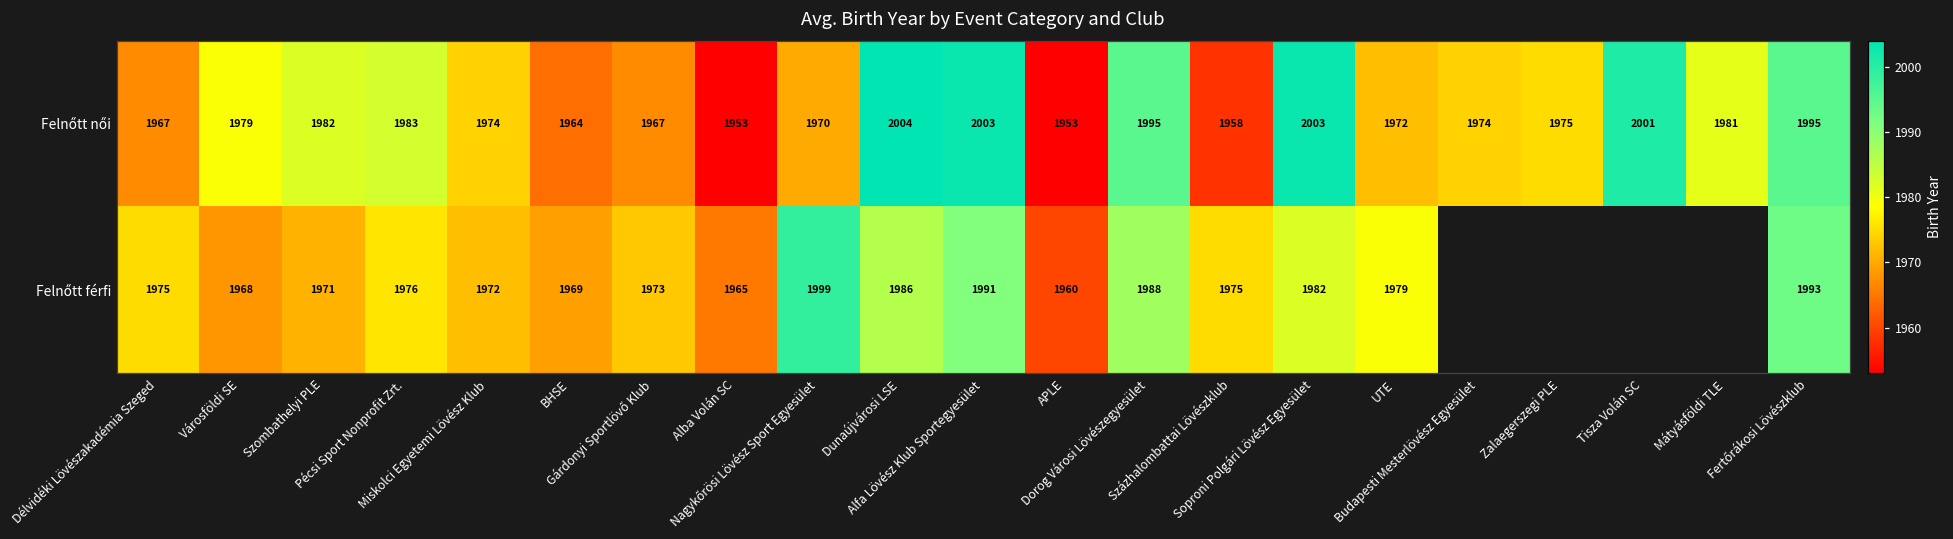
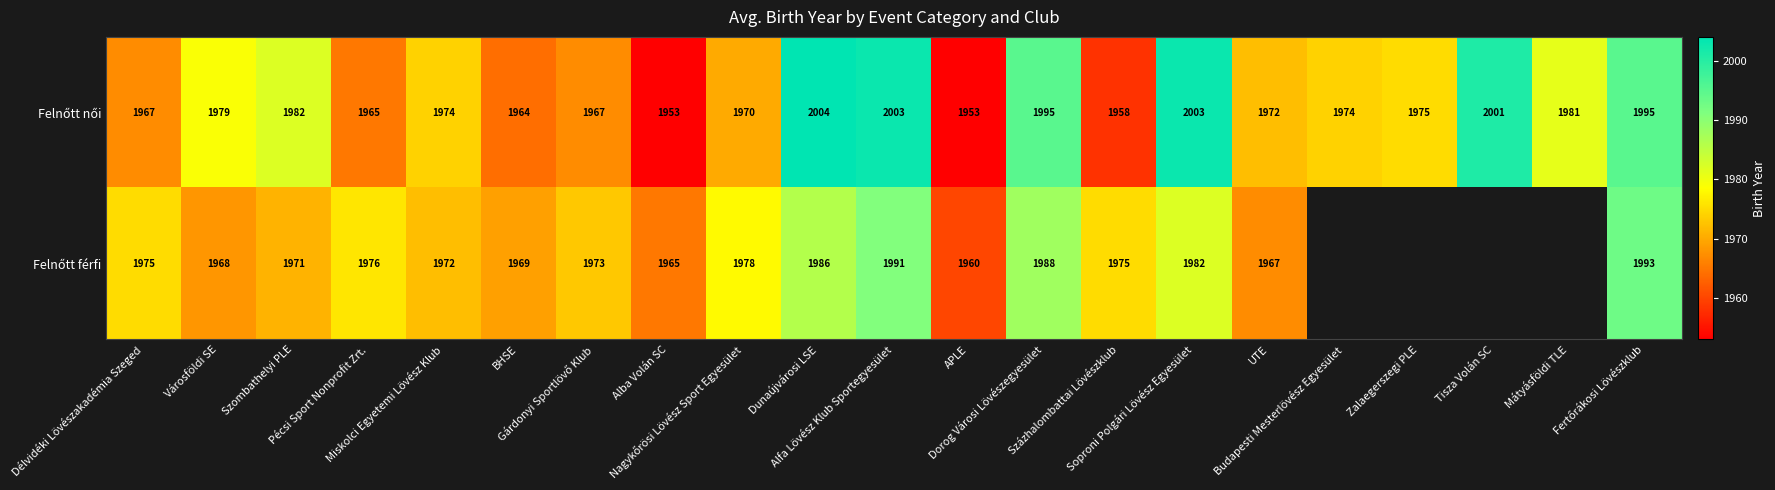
  {
    "Felnőtt női": {
      "Délvidéki Lövészakadémia Szeged": 1967,
      "Városföldi SE": 1979,
      "Szombathelyi PLE": 1982,
-     "Pécsi Sport Nonprofit Zrt.": 1983,
+     "Pécsi Sport Nonprofit Zrt.": 1965,
      "Miskolci Egyetemi Lövész Klub": 1974,
      "BHSE": 1964,
      "Gárdonyi Sportlövő Klub": 1967,
      "Alba Volán SC": 1953,
      "Nagykőrösi Lövész Sport Egyesület": 1970,
      "Dunaújvárosi LSE": 2004,
      "Alfa Lövész Klub Sportegyesület": 2003,
      "APLE": 1953,
      "Dorog Városi Lövészegyesület": 1995,
      "Százhalombattai Lövészklub": 1958,
      "Soproni Polgári Lövész Egyesület": 2003,
      "UTE": 1972,
      "Budapesti Mesterlövész Egyesület": 1974,
      "Zalaegerszegi PLE": 1975,
      "Tisza Volán SC": 2001,
      "Mátyásföldi TLE": 1981,
      "Fertőrákosi Lövészklub": 1995
    },
    "Felnőtt férfi": {
      "Délvidéki Lövészakadémia Szeged": 1975,
      "Városföldi SE": 1968,
      "Szombathelyi PLE": 1971,
      "Pécsi Sport Nonprofit Zrt.": 1976,
      "Miskolci Egyetemi Lövész Klub": 1972,
      "BHSE": 1969,
      "Gárdonyi Sportlövő Klub": 1973,
      "Alba Volán SC": 1965,
-     "Nagykőrösi Lövész Sport Egyesület": 1999,
+     "Nagykőrösi Lövész Sport Egyesület": 1978,
      "Dunaújvárosi LSE": 1986,
      "Alfa Lövész Klub Sportegyesület": 1991,
      "APLE": 1960,
      "Dorog Városi Lövészegyesület": 1988,
      "Százhalombattai Lövészklub": 1975,
      "Soproni Polgári Lövész Egyesület": 1982,
-     "UTE": 1979,
+     "UTE": 1967,
      "Fertőrákosi Lövészklub": 1993
    }
  }
